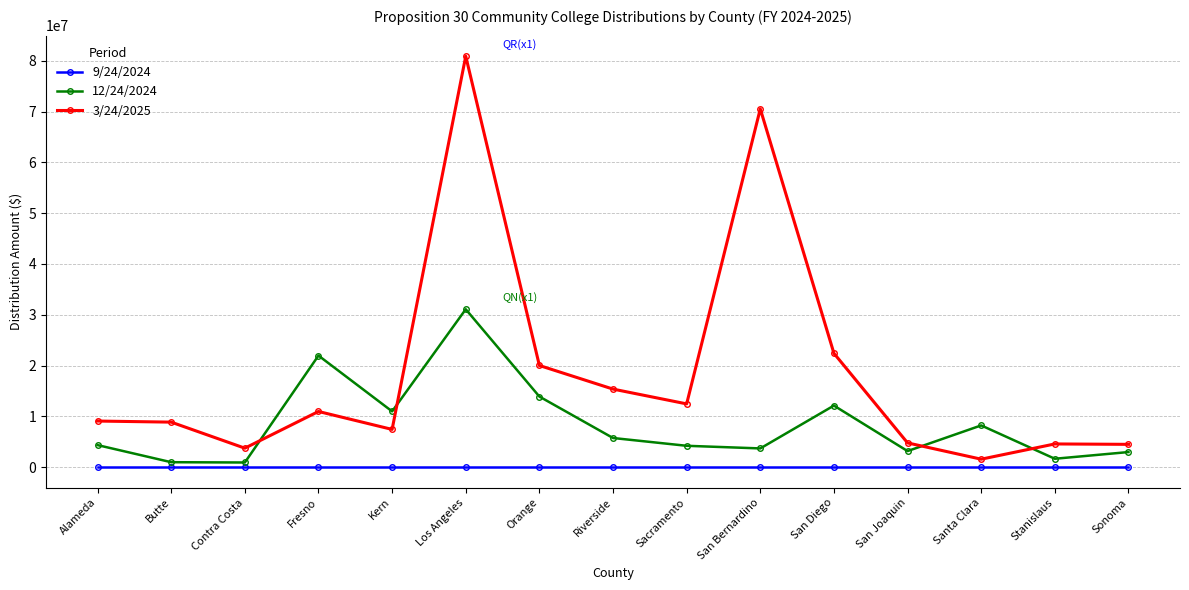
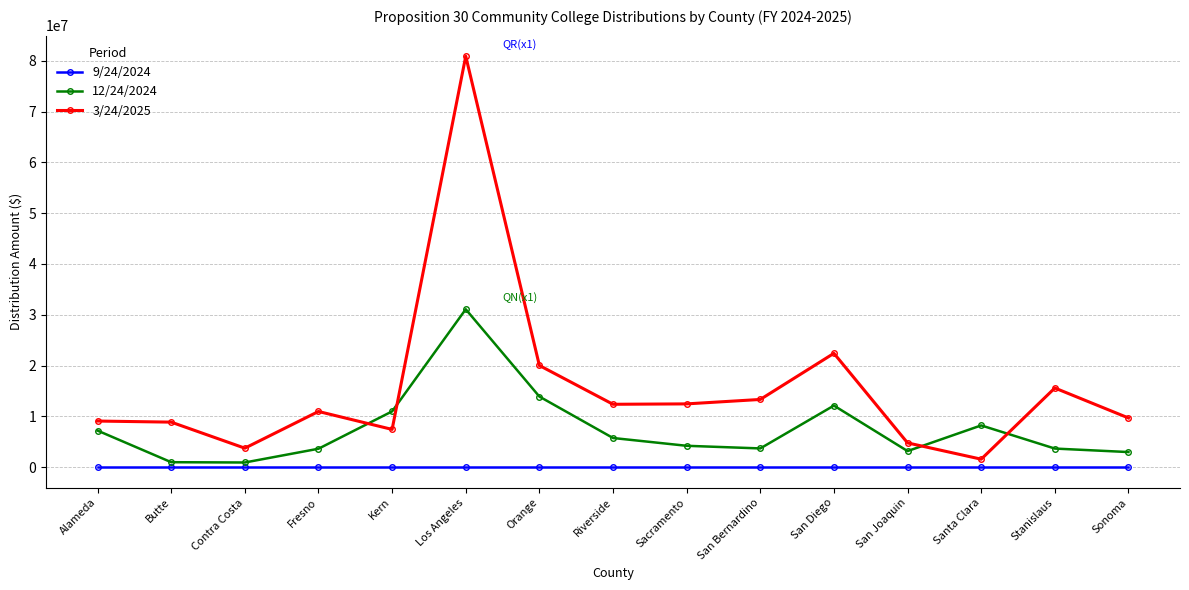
  {
    "9/24/2024": {
      "Alameda": 0,
      "Butte": 0,
      "Contra Costa": 0,
      "Fresno": 0,
      "Kern": 0,
      "Los Angeles": 0,
      "Orange": 0,
      "Riverside": 0,
      "Sacramento": 0,
      "San Bernardino": 0,
      "San Diego": 0,
      "San Joaquin": 0,
      "Santa Clara": 0,
      "Stanislaus": 0,
      "Sonoma": 0
    },
    "12/24/2024": {
-     "Alameda": 4000000,
+     "Alameda": 7000000,
      "Butte": 1000000,
      "Contra Costa": 1000000,
-     "Fresno": 22000000,
+     "Fresno": 4000000,
      "Kern": 11000000,
      "Los Angeles": 31000000,
      "Orange": 14000000,
      "Riverside": 6000000,
      "Sacramento": 4000000,
      "San Bernardino": 4000000,
      "San Diego": 12000000,
      "San Joaquin": 3000000,
      "Santa Clara": 8000000,
-     "Stanislaus": 2000000,
+     "Stanislaus": 4000000,
      "Sonoma": 3000000
    },
    "3/24/2025": {
      "Alameda": 9000000,
      "Butte": 9000000,
      "Contra Costa": 4000000,
      "Fresno": 11000000,
      "Kern": 7000000,
      "Los Angeles": 81000000,
      "Orange": 20000000,
-     "Riverside": 15000000,
+     "Riverside": 12000000,
      "Sacramento": 12000000,
-     "San Bernardino": 71000000,
+     "San Bernardino": 13000000,
      "San Diego": 22000000,
      "San Joaquin": 5000000,
      "Santa Clara": 2000000,
-     "Stanislaus": 5000000,
-     "Sonoma": 4000000
+     "Stanislaus": 16000000,
+     "Sonoma": 10000000
    }
  }
